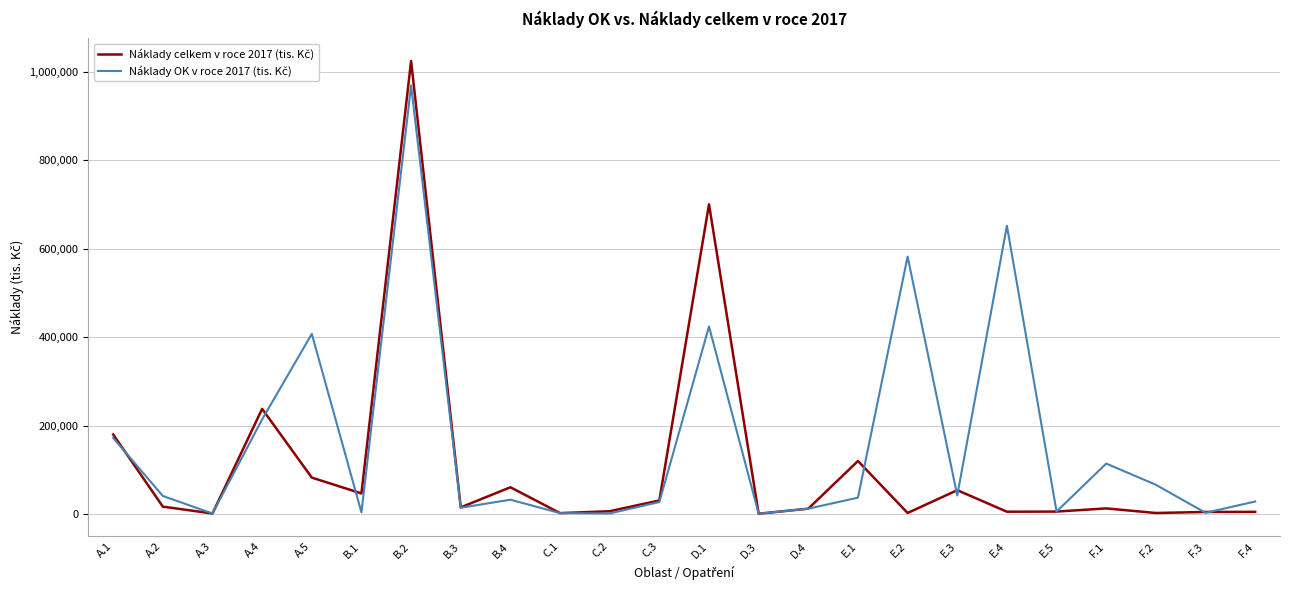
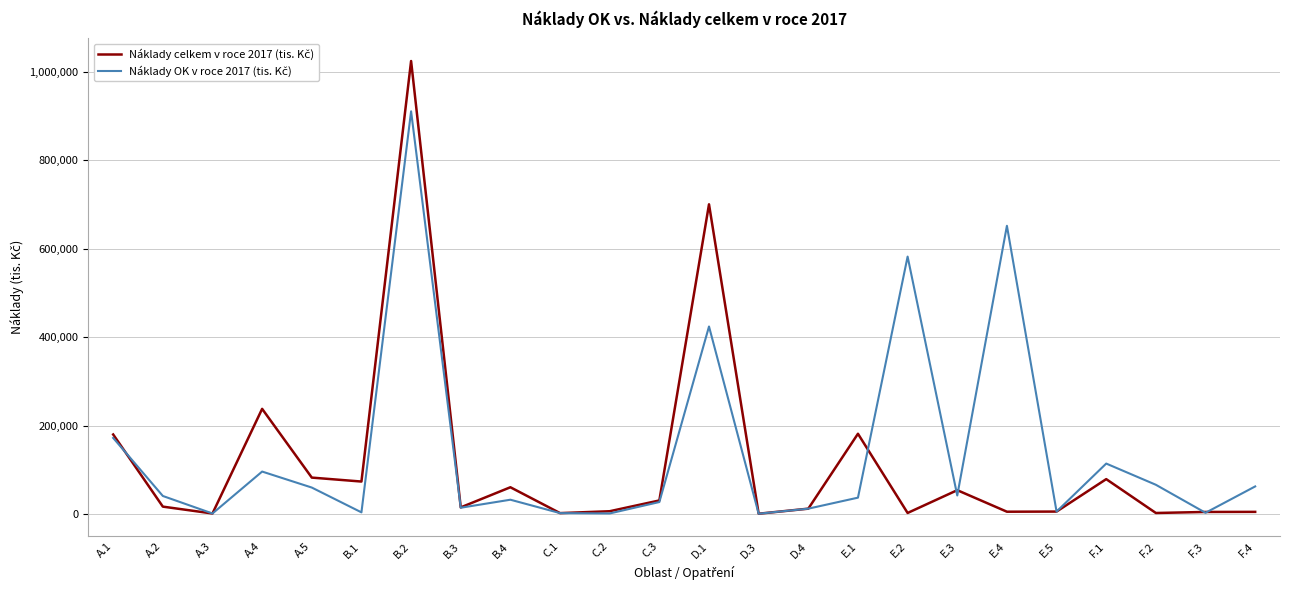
  {
    "Náklady celkem v roce 2017 (tis. Kč)": {
      "A.1": "180,000",
      "A.2": "20,000",
      "A.4": "240,000",
      "A.5": "80,000",
-     "B.1": "50,000",
+     "B.1": "70,000",
      "B.2": "1,020,000",
      "B.4": "60,000",
      "D.1": "700,000",
-     "E.1": "120,000",
+     "E.1": "180,000",
      "E.2": "0",
      "E.3": "50,000",
      "E.4": "10,000",
-     "F.1": "10,000",
+     "F.1": "80,000",
      "F.2": "0",
      "F.4": "0"
    },
    "Náklady OK v roce 2017 (tis. Kč)": {
      "A.1": "170,000",
      "A.2": "40,000",
-     "A.4": "210,000",
-     "A.5": "410,000",
+     "A.4": "100,000",
+     "A.5": "60,000",
      "B.1": "0",
-     "B.2": "970,000",
+     "B.2": "910,000",
      "B.4": "30,000",
      "D.1": "420,000",
      "E.1": "40,000",
      "E.2": "580,000",
      "E.3": "40,000",
      "E.4": "650,000",
      "F.1": "110,000",
      "F.2": "70,000",
-     "F.4": "30,000"
+     "F.4": "60,000"
    }
  }
